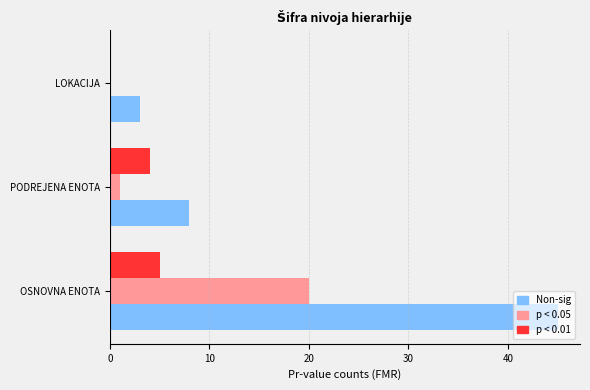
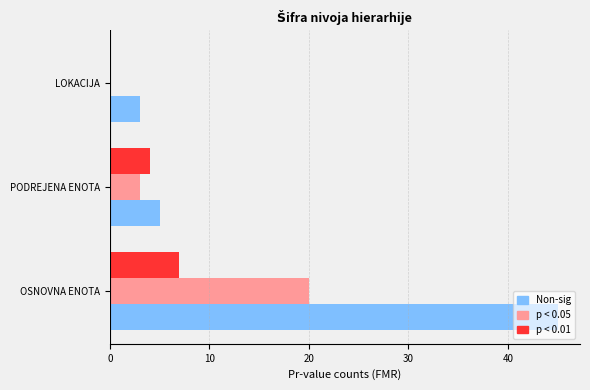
  {
    "Non-sig": {
      "LOKACIJA": 3,
-     "PODREJENA ENOTA": 8
+     "PODREJENA ENOTA": 5
    },
    "p < 0.05": {
      "LOKACIJA": 0,
-     "PODREJENA ENOTA": 1,
+     "PODREJENA ENOTA": 3,
      "OSNOVNA ENOTA": 20
    },
    "p < 0.01": {
      "LOKACIJA": 0,
      "PODREJENA ENOTA": 4,
-     "OSNOVNA ENOTA": 5
+     "OSNOVNA ENOTA": 7
    }
  }
